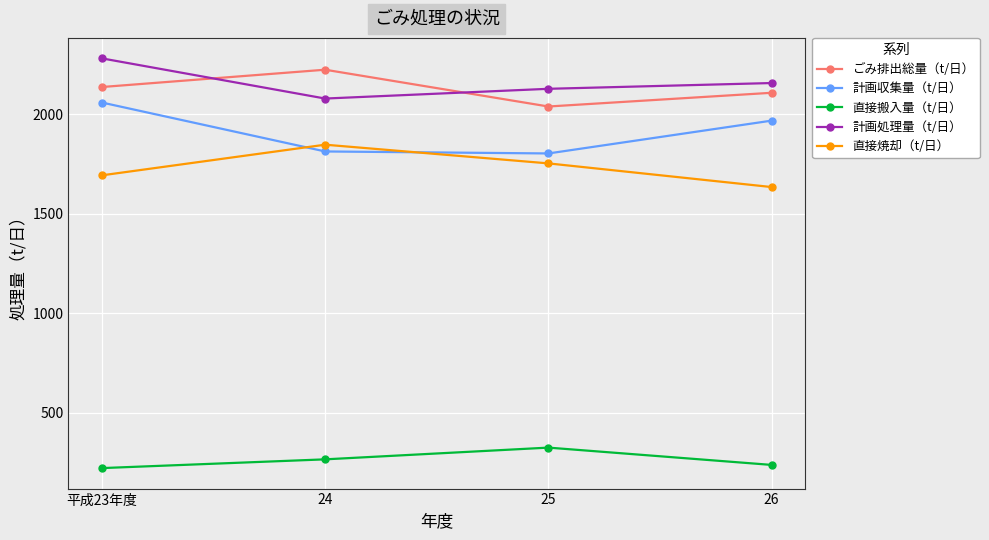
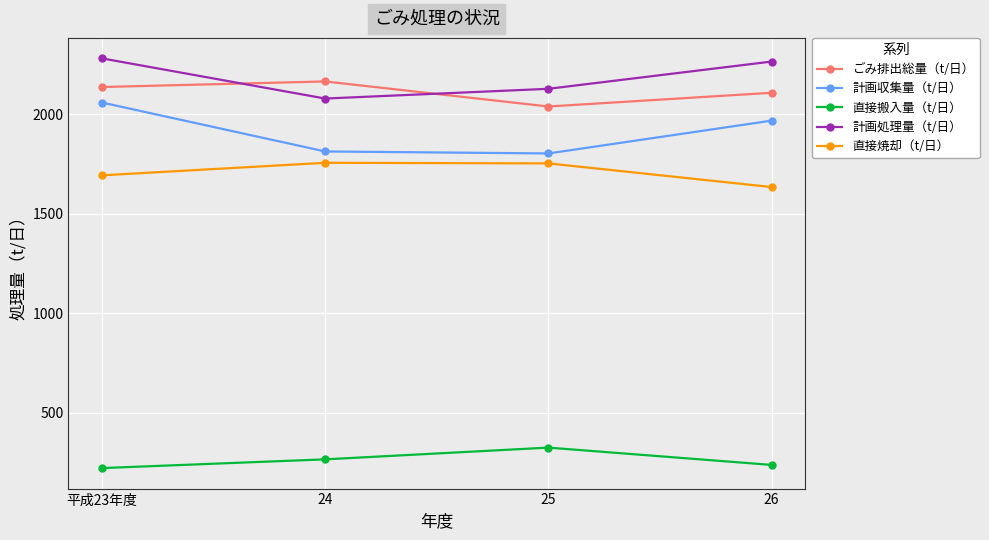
  {
    "ごみ排出総量（t/日）": {
      "平成23年度": 2140,
-     "24": 2230,
+     "24": 2170,
      "25": 2040,
      "26": 2110
    },
    "計画収集量（t/日）": {
      "平成23年度": 2060,
      "24": 1810,
      "25": 1800,
      "26": 1970
    },
    "直接搬入量（t/日）": {
      "平成23年度": 220,
      "24": 270,
      "25": 330,
      "26": 240
    },
    "計画処理量（t/日）": {
      "平成23年度": 2280,
      "24": 2080,
      "25": 2130,
-     "26": 2160
+     "26": 2270
    },
    "直接焼却（t/日）": {
      "平成23年度": 1690,
-     "24": 1850,
+     "24": 1760,
      "25": 1750,
      "26": 1640
    }
  }
